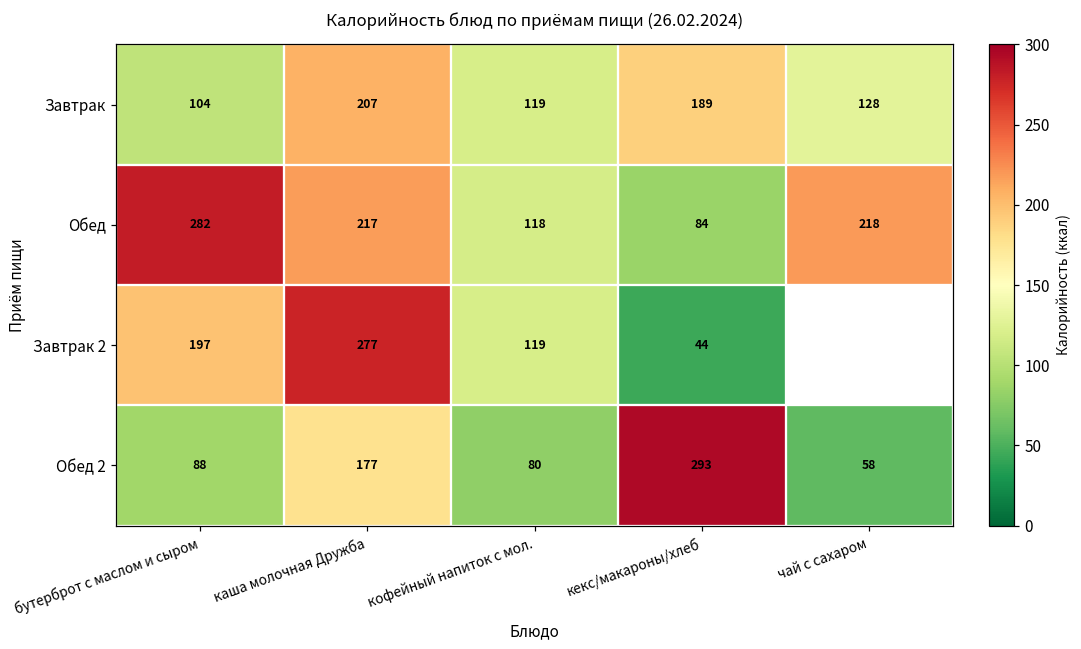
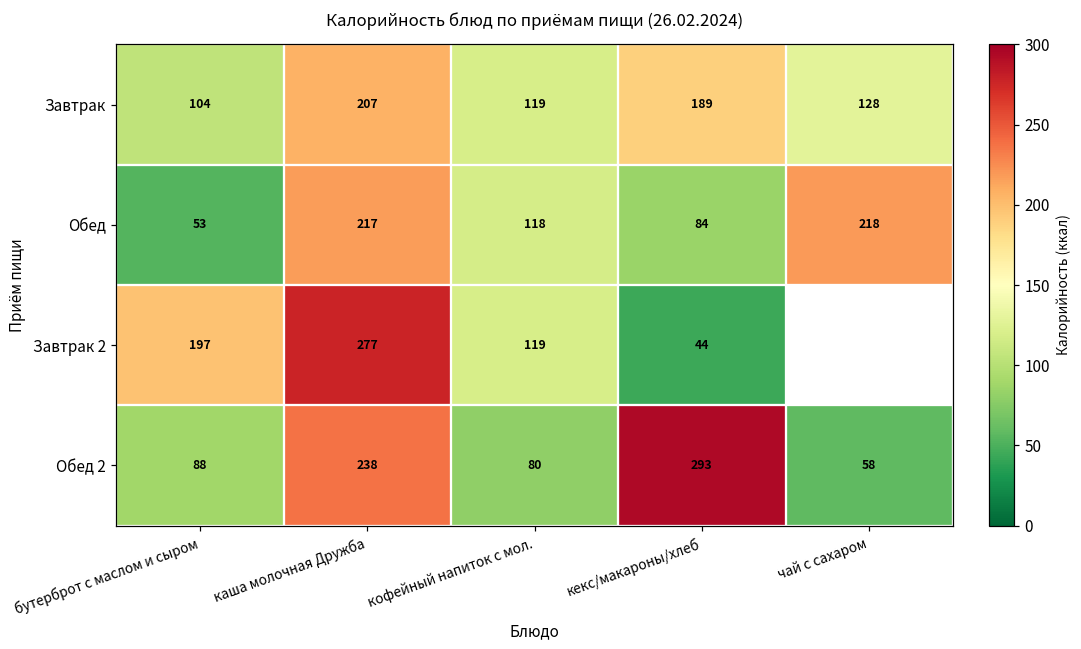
  {
    "Завтрак": {
      "бутерброт с маслом и сыром": 104,
      "каша молочная Дружба": 207,
      "кофейный напиток с мол.": 119,
      "кекс/макароны/хлеб": 189,
      "чай с сахаром": 128
    },
    "Обед": {
-     "бутерброт с маслом и сыром": 282,
+     "бутерброт с маслом и сыром": 53,
      "каша молочная Дружба": 217,
      "кофейный напиток с мол.": 118,
      "кекс/макароны/хлеб": 84,
      "чай с сахаром": 218
    },
    "Завтрак 2": {
      "бутерброт с маслом и сыром": 197,
      "каша молочная Дружба": 277,
      "кофейный напиток с мол.": 119,
      "кекс/макароны/хлеб": 44
    },
    "Обед 2": {
      "бутерброт с маслом и сыром": 88,
-     "каша молочная Дружба": 177,
+     "каша молочная Дружба": 238,
      "кофейный напиток с мол.": 80,
      "кекс/макароны/хлеб": 293,
      "чай с сахаром": 58
    }
  }
